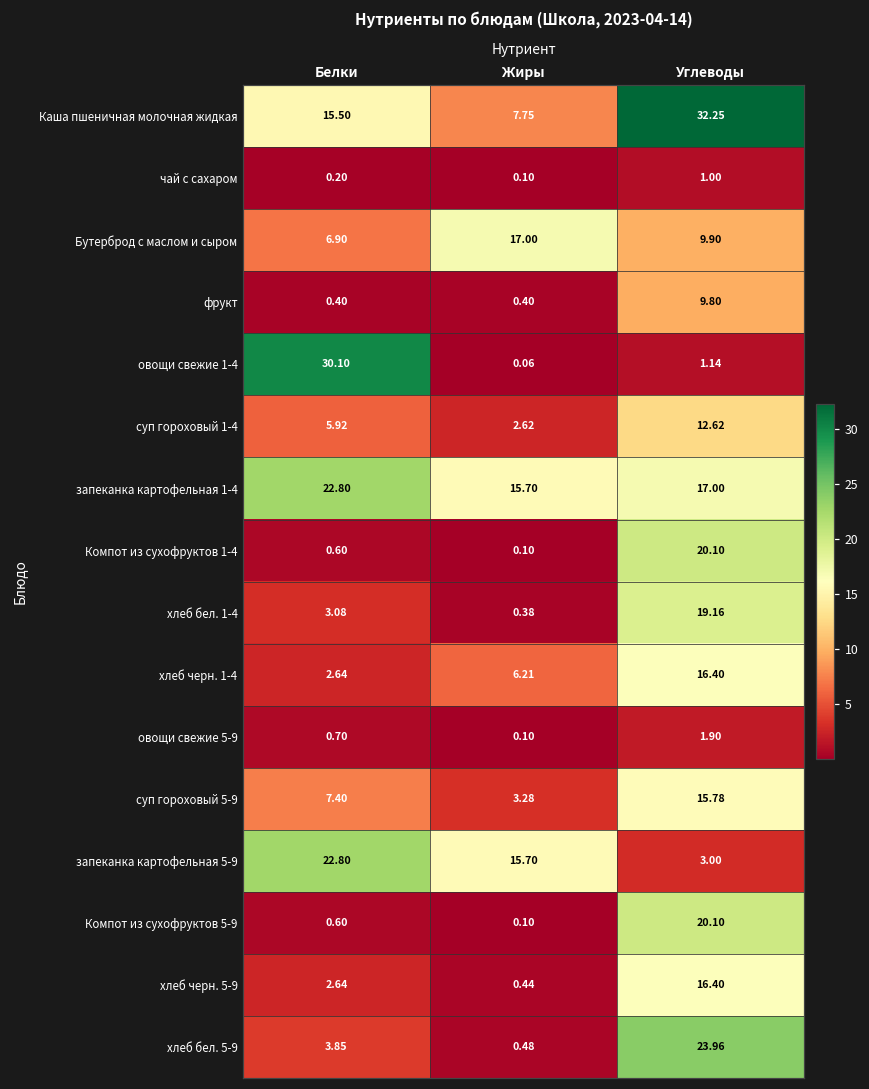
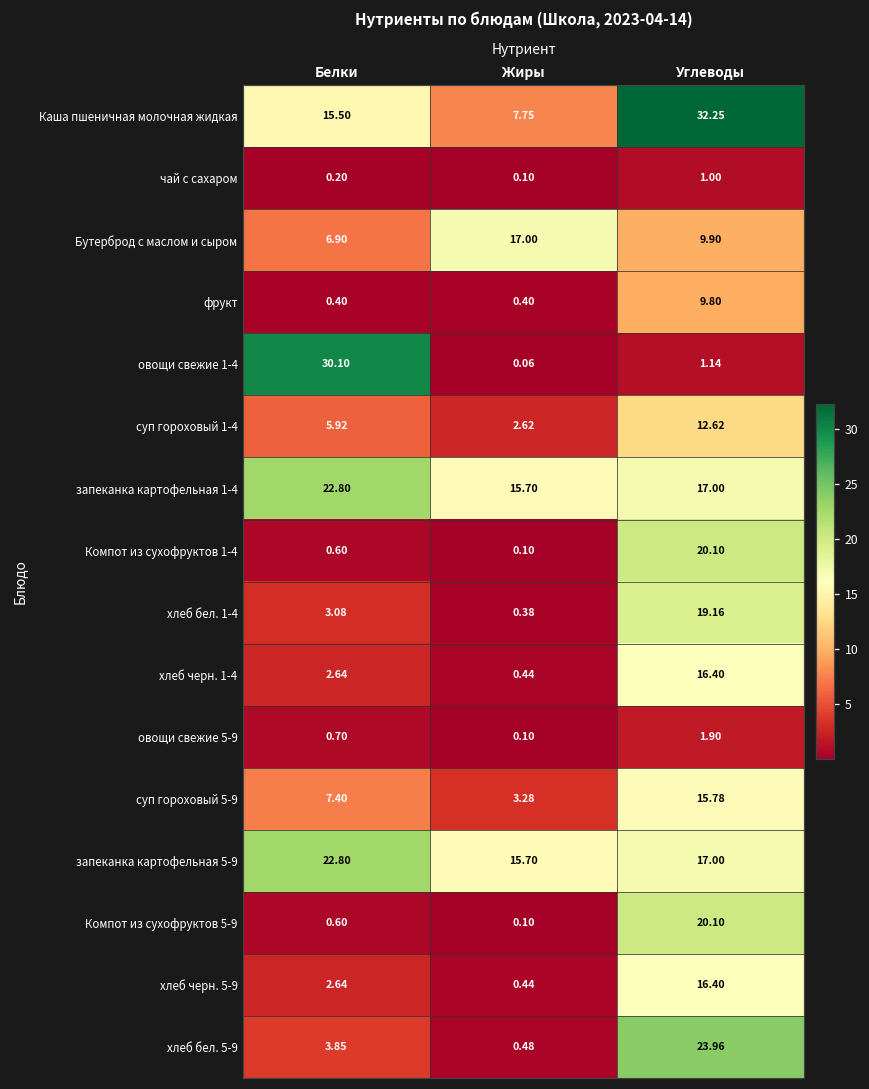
  {
    "Каша пшеничная молочная жидкая": {
      "Белки": 15.50,
      "Жиры": 7.75,
      "Углеводы": 32.25
    },
    "чай с сахаром": {
      "Белки": 0.20,
      "Жиры": 0.10,
      "Углеводы": 1.00
    },
    "Бутерброд с маслом и сыром": {
      "Белки": 6.90,
      "Жиры": 17.00,
      "Углеводы": 9.90
    },
    "фрукт": {
      "Белки": 0.40,
      "Жиры": 0.40,
      "Углеводы": 9.80
    },
    "овощи свежие 1-4": {
      "Белки": 30.10,
      "Жиры": 0.06,
      "Углеводы": 1.14
    },
    "суп гороховый 1-4": {
      "Белки": 5.92,
      "Жиры": 2.62,
      "Углеводы": 12.62
    },
    "запеканка картофельная 1-4": {
      "Белки": 22.80,
      "Жиры": 15.70,
      "Углеводы": 17.00
    },
    "Компот из сухофруктов 1-4": {
      "Белки": 0.60,
      "Жиры": 0.10,
      "Углеводы": 20.10
    },
    "хлеб бел. 1-4": {
      "Белки": 3.08,
      "Жиры": 0.38,
      "Углеводы": 19.16
    },
    "хлеб черн. 1-4": {
      "Белки": 2.64,
-     "Жиры": 6.21,
+     "Жиры": 0.44,
      "Углеводы": 16.40
    },
    "овощи свежие 5-9": {
      "Белки": 0.70,
      "Жиры": 0.10,
      "Углеводы": 1.90
    },
    "суп гороховый 5-9": {
      "Белки": 7.40,
      "Жиры": 3.28,
      "Углеводы": 15.78
    },
    "запеканка картофельная 5-9": {
      "Белки": 22.80,
      "Жиры": 15.70,
-     "Углеводы": 3.00
+     "Углеводы": 17.00
    },
    "Компот из сухофруктов 5-9": {
      "Белки": 0.60,
      "Жиры": 0.10,
      "Углеводы": 20.10
    },
    "хлеб черн. 5-9": {
      "Белки": 2.64,
      "Жиры": 0.44,
      "Углеводы": 16.40
    },
    "хлеб бел. 5-9": {
      "Белки": 3.85,
      "Жиры": 0.48,
      "Углеводы": 23.96
    }
  }
